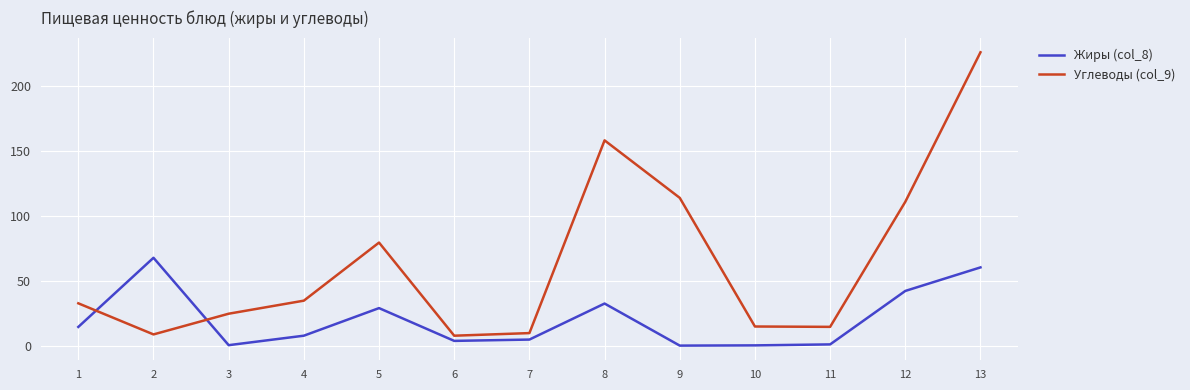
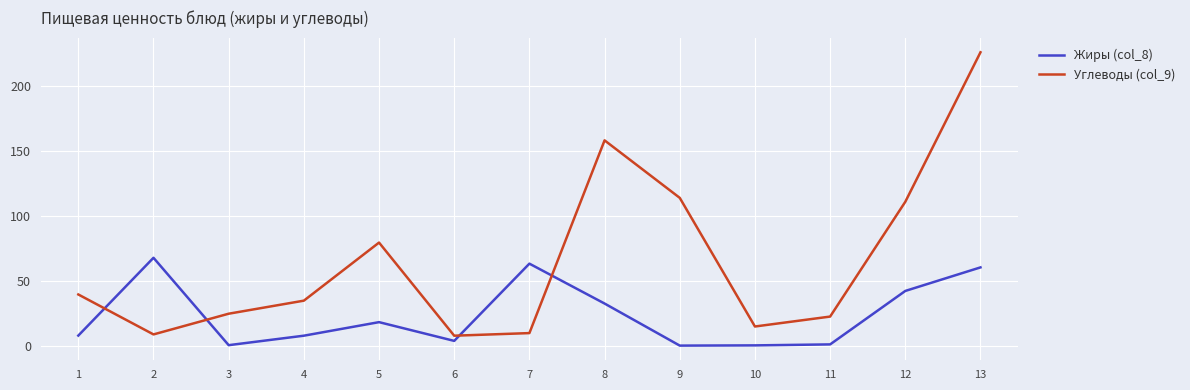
  {
    "Жиры (col_8)": {
-     "1": 14,
+     "1": 8,
      "2": 68,
      "3": 0,
      "4": 8,
-     "5": 29,
+     "5": 18,
      "6": 4,
-     "7": 5,
+     "7": 63,
      "8": 32,
      "9": 0,
      "10": 0,
      "11": 1,
      "12": 42,
      "13": 60
    },
    "Углеводы (col_9)": {
-     "1": 33,
+     "1": 39,
      "2": 9,
      "3": 25,
      "4": 35,
      "5": 79,
      "6": 8,
      "7": 10,
      "8": 158,
      "9": 114,
      "10": 15,
-     "11": 14,
+     "11": 22,
      "12": 111,
      "13": 226
    }
  }
